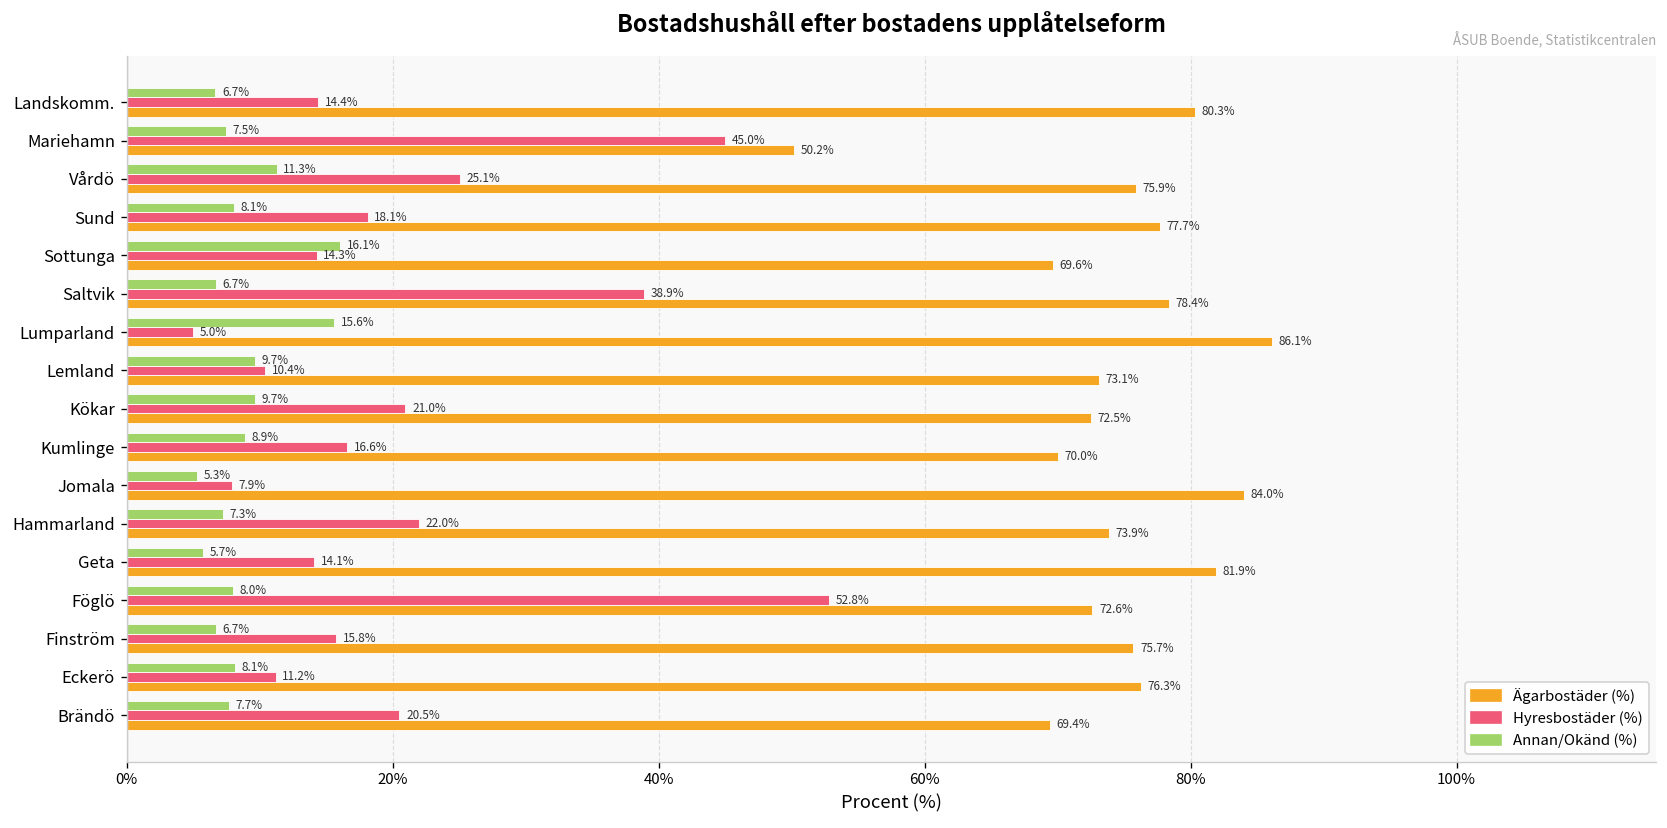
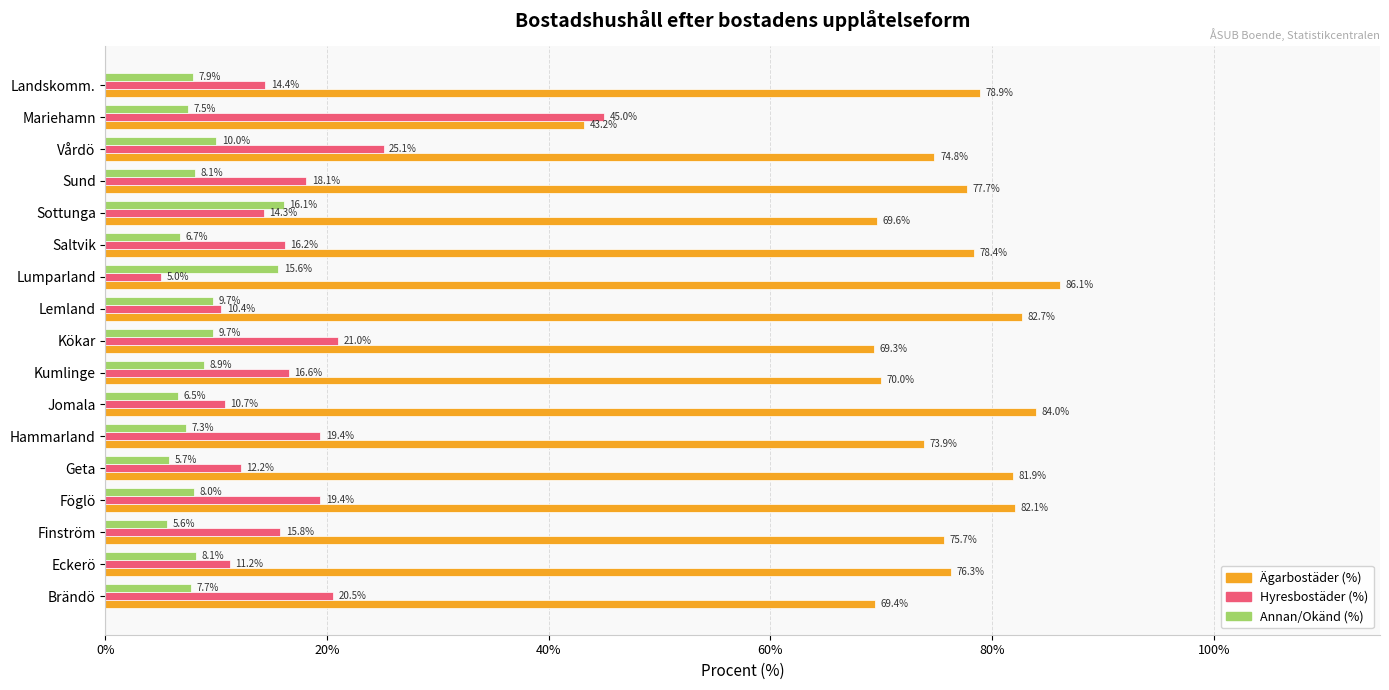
  {
    "Ägarbostäder (%)": {
-     "Landskomm.": "80.3%",
-     "Mariehamn": "50.2%",
-     "Vårdö": "75.9%",
+     "Landskomm.": "78.9%",
+     "Mariehamn": "43.2%",
+     "Vårdö": "74.8%",
      "Sund": "77.7%",
      "Sottunga": "69.6%",
      "Saltvik": "78.4%",
      "Lumparland": "86.1%",
-     "Lemland": "73.1%",
-     "Kökar": "72.5%",
+     "Lemland": "82.7%",
+     "Kökar": "69.3%",
      "Kumlinge": "70.0%",
      "Jomala": "84.0%",
      "Hammarland": "73.9%",
      "Geta": "81.9%",
-     "Föglö": "72.6%",
+     "Föglö": "82.1%",
      "Finström": "75.7%",
      "Eckerö": "76.3%",
      "Brändö": "69.4%"
    },
    "Hyresbostäder (%)": {
      "Landskomm.": "14.4%",
      "Mariehamn": "45.0%",
      "Vårdö": "25.1%",
      "Sund": "18.1%",
      "Sottunga": "14.3%",
-     "Saltvik": "38.9%",
+     "Saltvik": "16.2%",
      "Lumparland": "5.0%",
      "Lemland": "10.4%",
      "Kökar": "21.0%",
      "Kumlinge": "16.6%",
-     "Jomala": "7.9%",
-     "Hammarland": "22.0%",
-     "Geta": "14.1%",
-     "Föglö": "52.8%",
+     "Jomala": "10.7%",
+     "Hammarland": "19.4%",
+     "Geta": "12.2%",
+     "Föglö": "19.4%",
      "Finström": "15.8%",
      "Eckerö": "11.2%",
      "Brändö": "20.5%"
    },
    "Annan/Okänd (%)": {
-     "Landskomm.": "6.7%",
+     "Landskomm.": "7.9%",
      "Mariehamn": "7.5%",
-     "Vårdö": "11.3%",
+     "Vårdö": "10.0%",
      "Sund": "8.1%",
      "Sottunga": "16.1%",
      "Saltvik": "6.7%",
      "Lumparland": "15.6%",
      "Lemland": "9.7%",
      "Kökar": "9.7%",
      "Kumlinge": "8.9%",
-     "Jomala": "5.3%",
+     "Jomala": "6.5%",
      "Hammarland": "7.3%",
      "Geta": "5.7%",
      "Föglö": "8.0%",
-     "Finström": "6.7%",
+     "Finström": "5.6%",
      "Eckerö": "8.1%",
      "Brändö": "7.7%"
    }
  }
